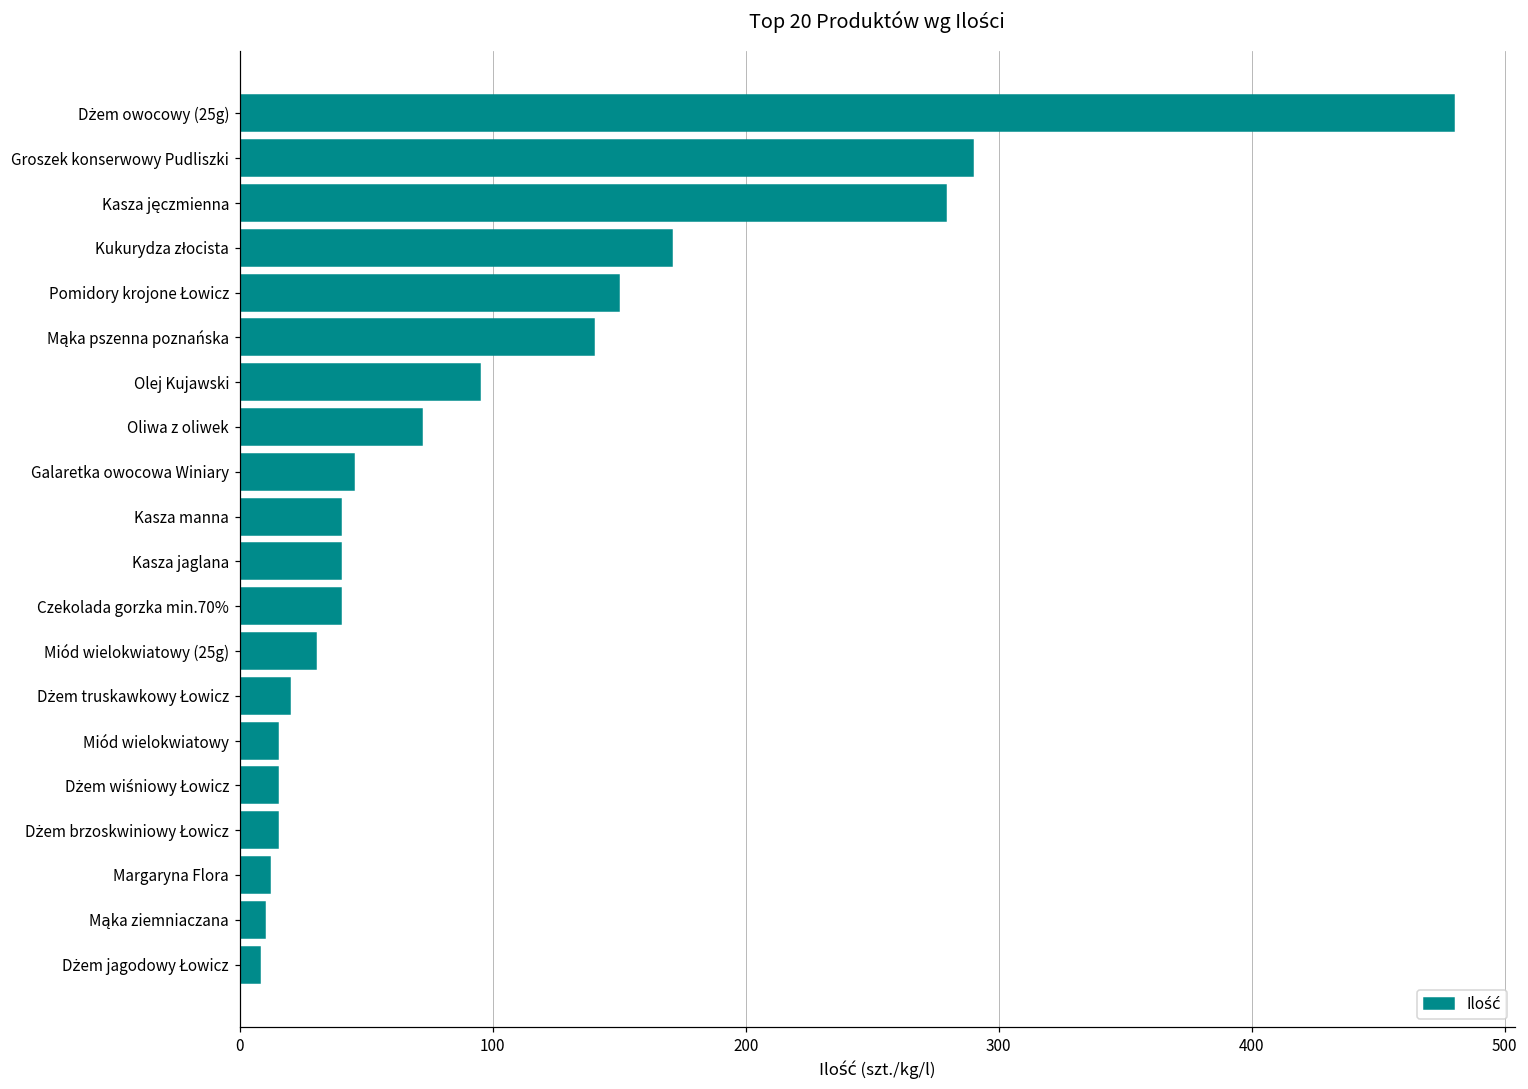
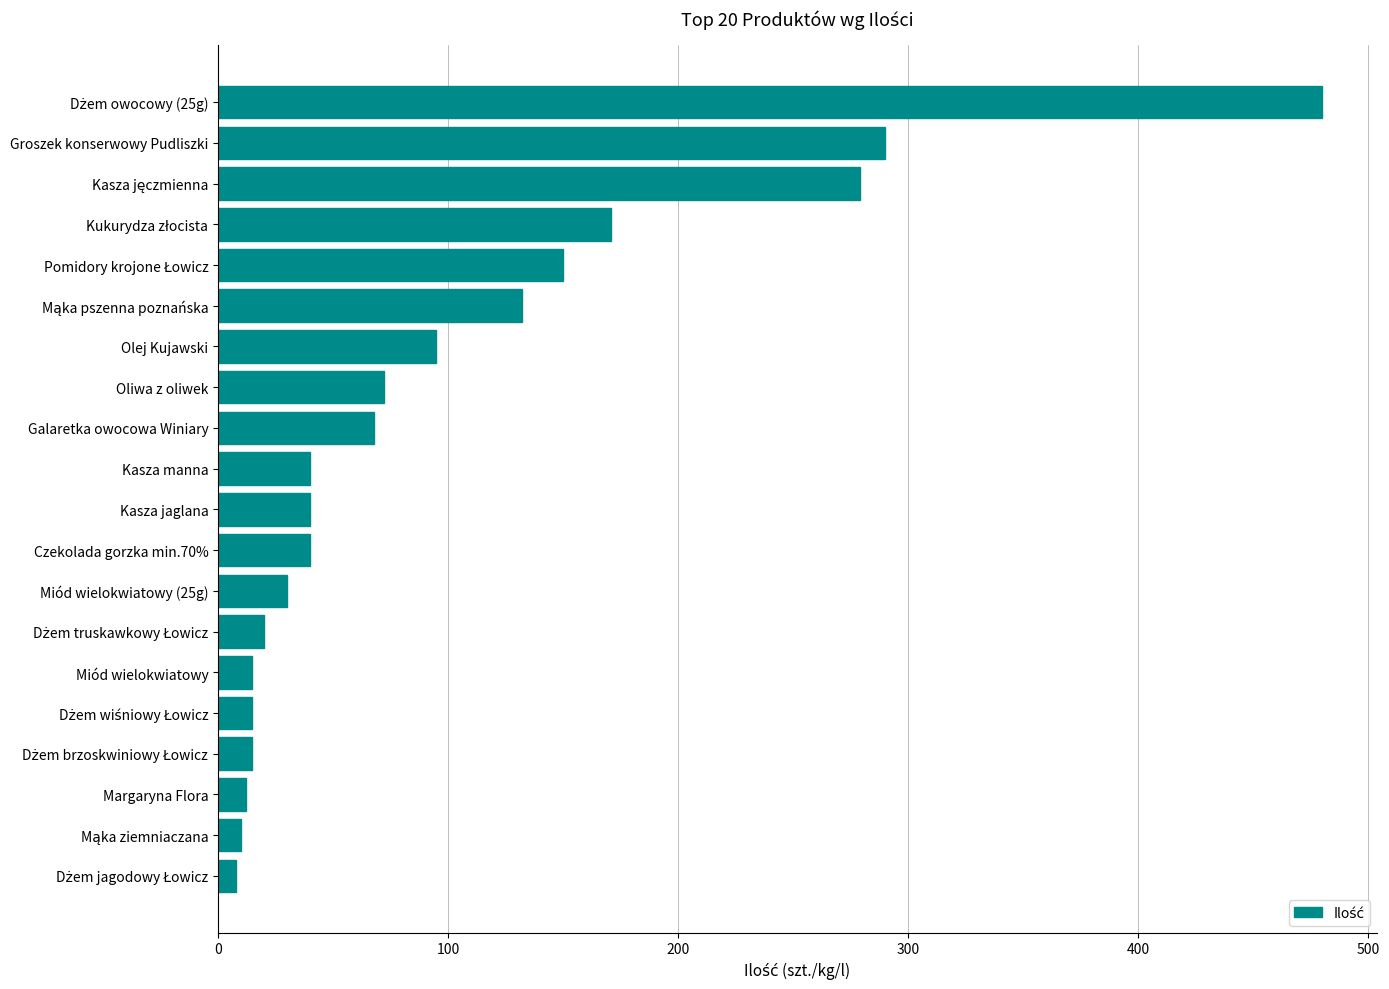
  {
    "Dżem owocowy (25g)": 480,
    "Groszek konserwowy Pudliszki": 290,
    "Kasza jęczmienna": 279,
    "Kukurydza złocista": 171,
    "Pomidory krojone Łowicz": 150,
-   "Mąka pszenna poznańska": 140,
+   "Mąka pszenna poznańska": 132,
    "Olej Kujawski": 95,
    "Oliwa z oliwek": 72,
-   "Galaretka owocowa Winiary": 45,
+   "Galaretka owocowa Winiary": 68,
    "Kasza manna": 40,
    "Kasza jaglana": 40,
    "Czekolada gorzka min.70%": 40,
    "Miód wielokwiatowy (25g)": 30,
    "Dżem truskawkowy Łowicz": 20,
    "Miód wielokwiatowy": 15,
    "Dżem wiśniowy Łowicz": 15,
    "Dżem brzoskwiniowy Łowicz": 15,
    "Margaryna Flora": 12,
    "Mąka ziemniaczana": 10,
    "Dżem jagodowy Łowicz": 8
  }
